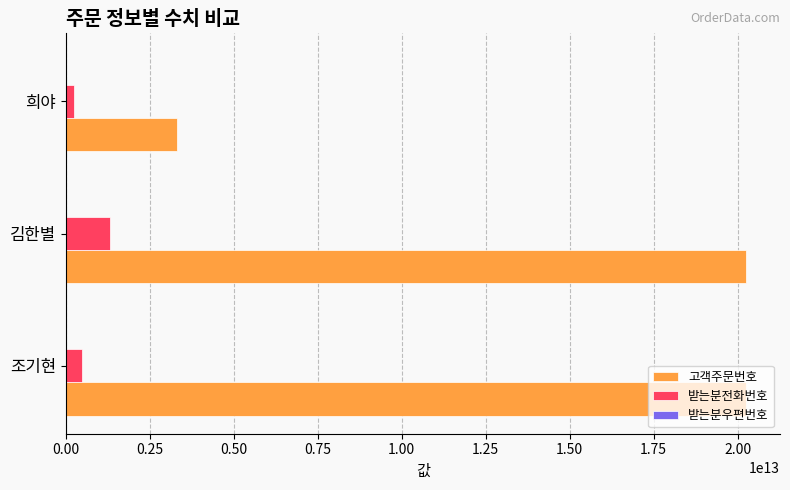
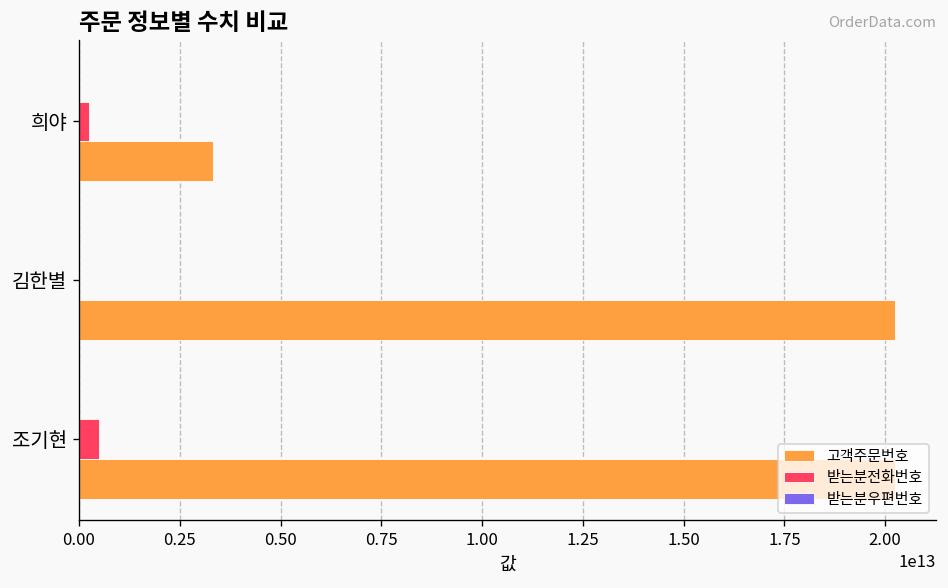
  {
    "고객주문번호": {
      "희야": 3300000000000,
      "김한별": 20300000000000
    },
    "받는분전화번호": {
      "희야": 200000000000,
-     "김한별": 1300000000000,
+     "김한별": 0,
      "조기현": 500000000000
    }
  }
